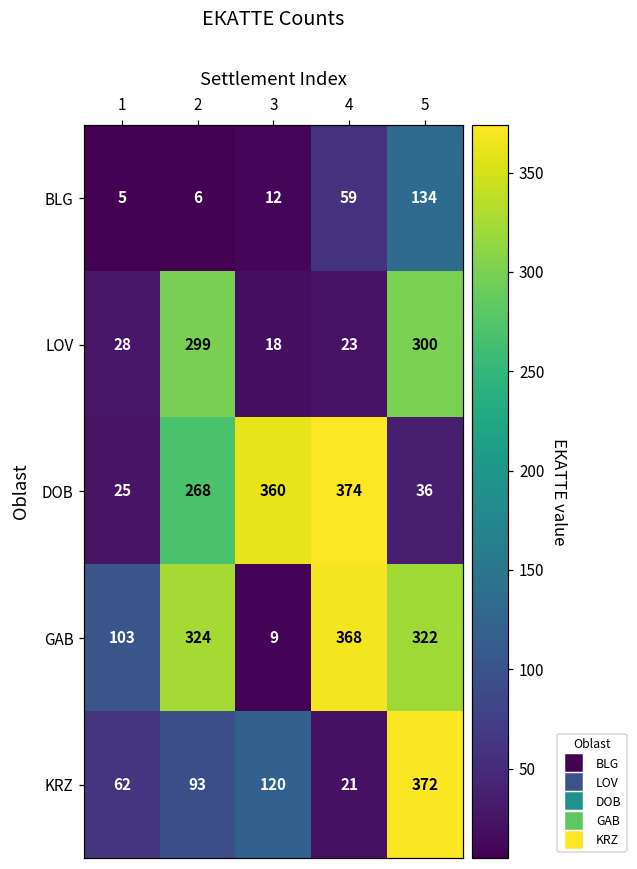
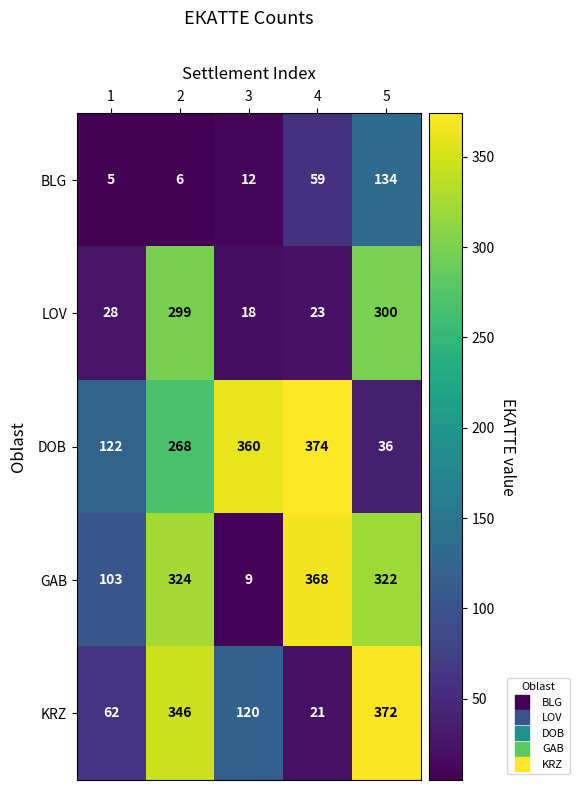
  {
    "BLG": {
      "1": 5,
      "2": 6,
      "3": 12,
      "4": 59,
      "5": 134
    },
    "LOV": {
      "1": 28,
      "2": 299,
      "3": 18,
      "4": 23,
      "5": 300
    },
    "DOB": {
-     "1": 25,
+     "1": 122,
      "2": 268,
      "3": 360,
      "4": 374,
      "5": 36
    },
    "GAB": {
      "1": 103,
      "2": 324,
      "3": 9,
      "4": 368,
      "5": 322
    },
    "KRZ": {
      "1": 62,
-     "2": 93,
+     "2": 346,
      "3": 120,
      "4": 21,
      "5": 372
    }
  }
